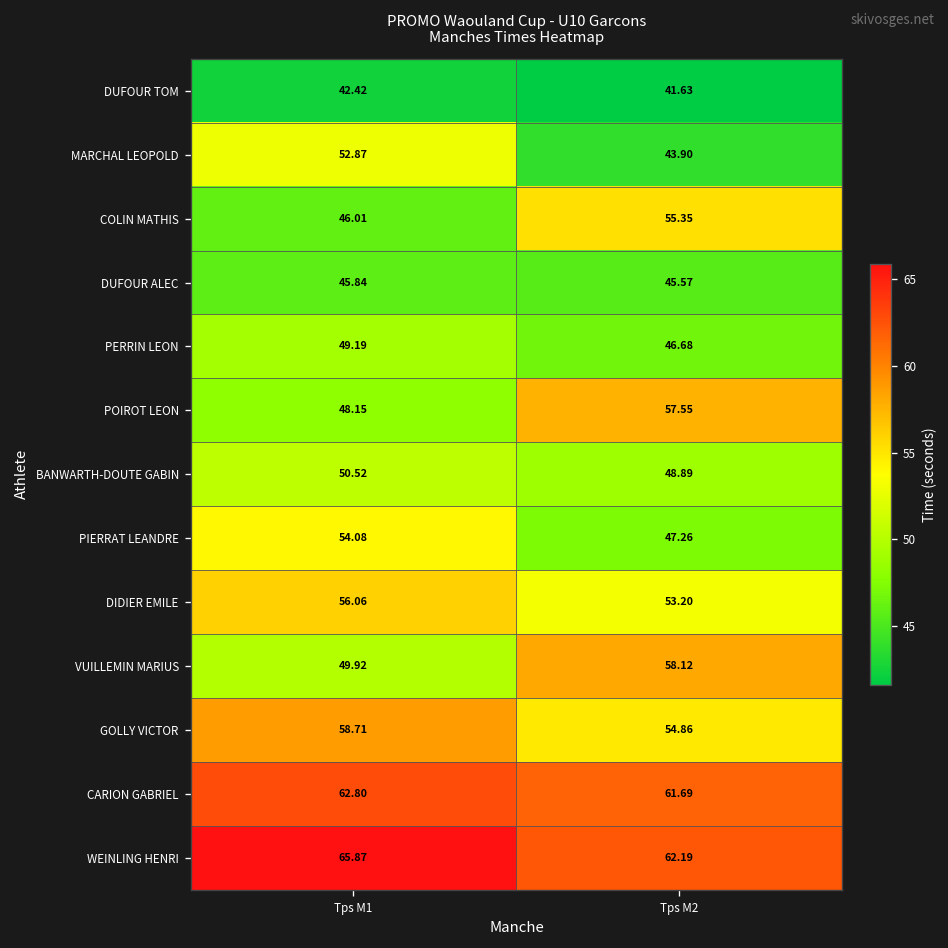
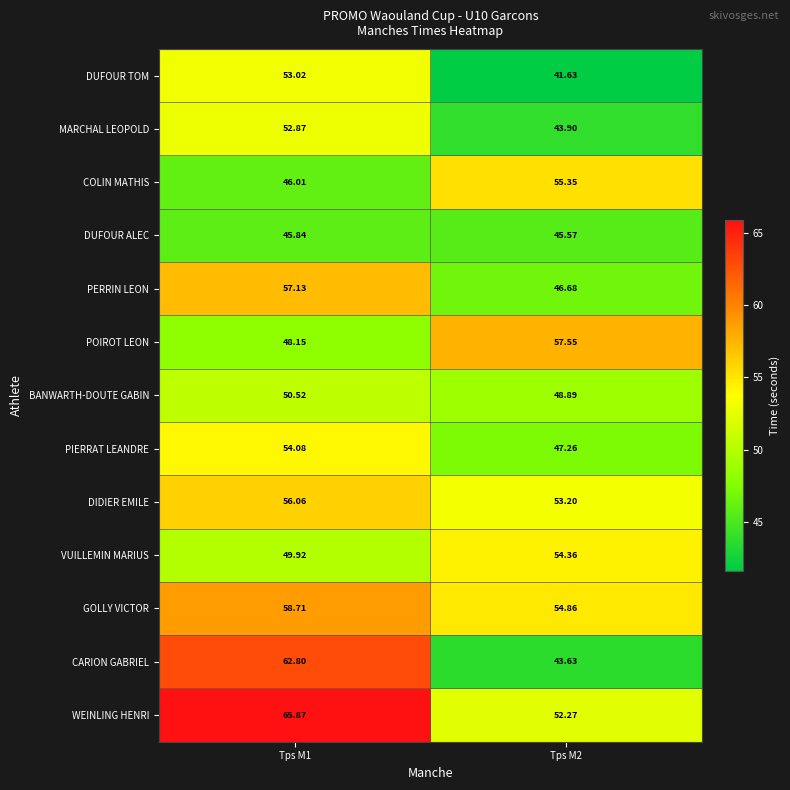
  {
    "DUFOUR TOM": {
-     "Tps M1": 42.42,
+     "Tps M1": 53.02,
      "Tps M2": 41.63
    },
    "MARCHAL LEOPOLD": {
      "Tps M1": 52.87,
      "Tps M2": 43.90
    },
    "COLIN MATHIS": {
      "Tps M1": 46.01,
      "Tps M2": 55.35
    },
    "DUFOUR ALEC": {
      "Tps M1": 45.84,
      "Tps M2": 45.57
    },
    "PERRIN LEON": {
-     "Tps M1": 49.19,
+     "Tps M1": 57.13,
      "Tps M2": 46.68
    },
    "POIROT LEON": {
      "Tps M1": 48.15,
      "Tps M2": 57.55
    },
    "BANWARTH-DOUTE GABIN": {
      "Tps M1": 50.52,
      "Tps M2": 48.89
    },
    "PIERRAT LEANDRE": {
      "Tps M1": 54.08,
      "Tps M2": 47.26
    },
    "DIDIER EMILE": {
      "Tps M1": 56.06,
      "Tps M2": 53.20
    },
    "VUILLEMIN MARIUS": {
      "Tps M1": 49.92,
-     "Tps M2": 58.12
+     "Tps M2": 54.36
    },
    "GOLLY VICTOR": {
      "Tps M1": 58.71,
      "Tps M2": 54.86
    },
    "CARION GABRIEL": {
      "Tps M1": 62.80,
-     "Tps M2": 61.69
+     "Tps M2": 43.63
    },
    "WEINLING HENRI": {
      "Tps M1": 65.87,
-     "Tps M2": 62.19
+     "Tps M2": 52.27
    }
  }
